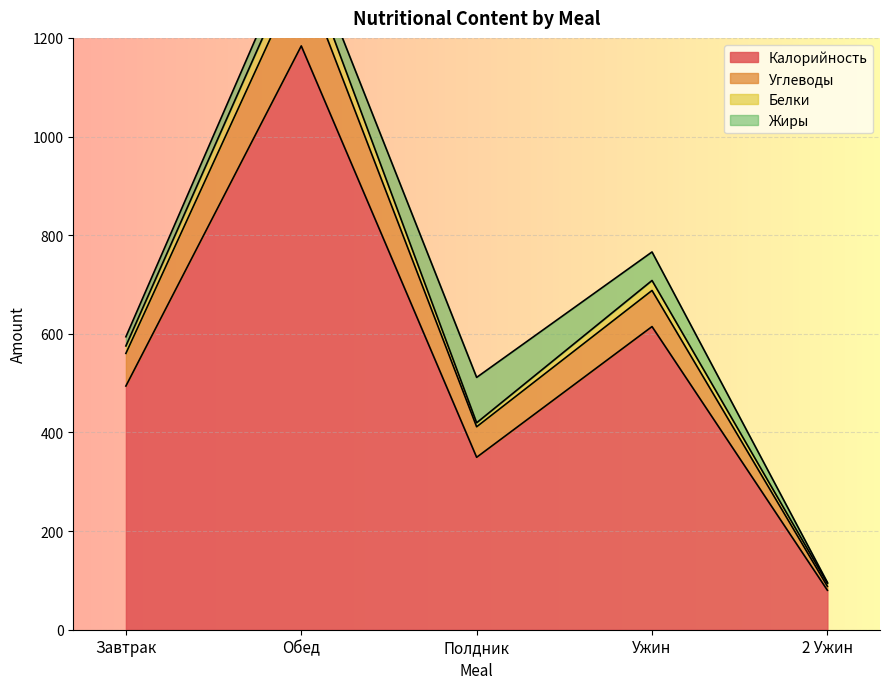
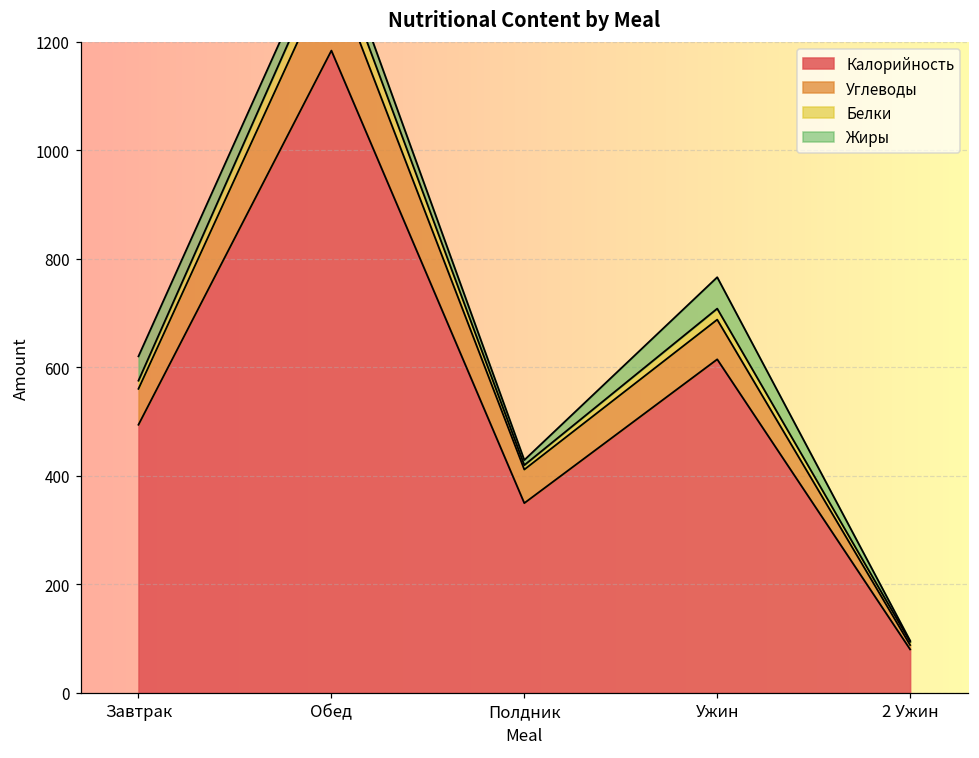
  {
    "Калорийность": {
      "Завтрак": 490,
      "Обед": 1180,
      "Полдник": 350,
      "Ужин": 610,
      "2 Ужин": 80
    },
    "Жиры": {
-     "Завтрак": 20,
-     "Полдник": 90,
+     "Завтрак": 40,
+     "Полдник": 10,
      "Ужин": 60
    }
  }
